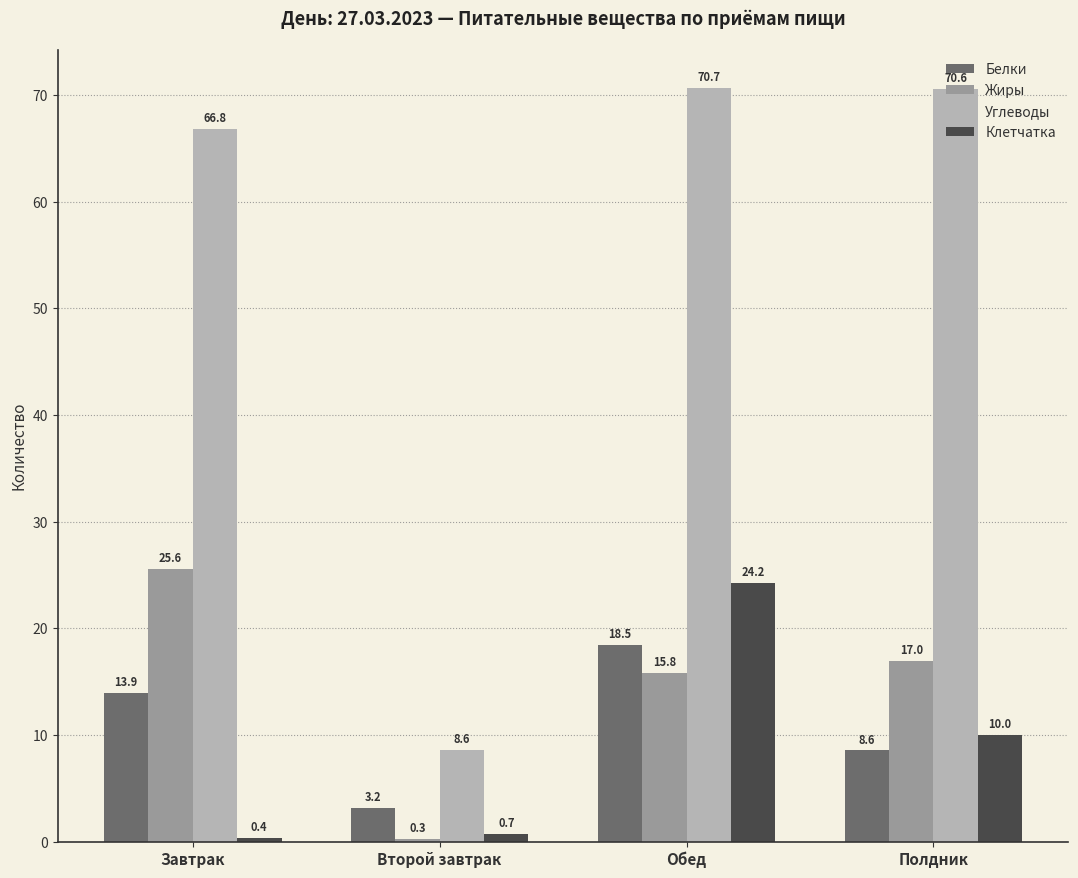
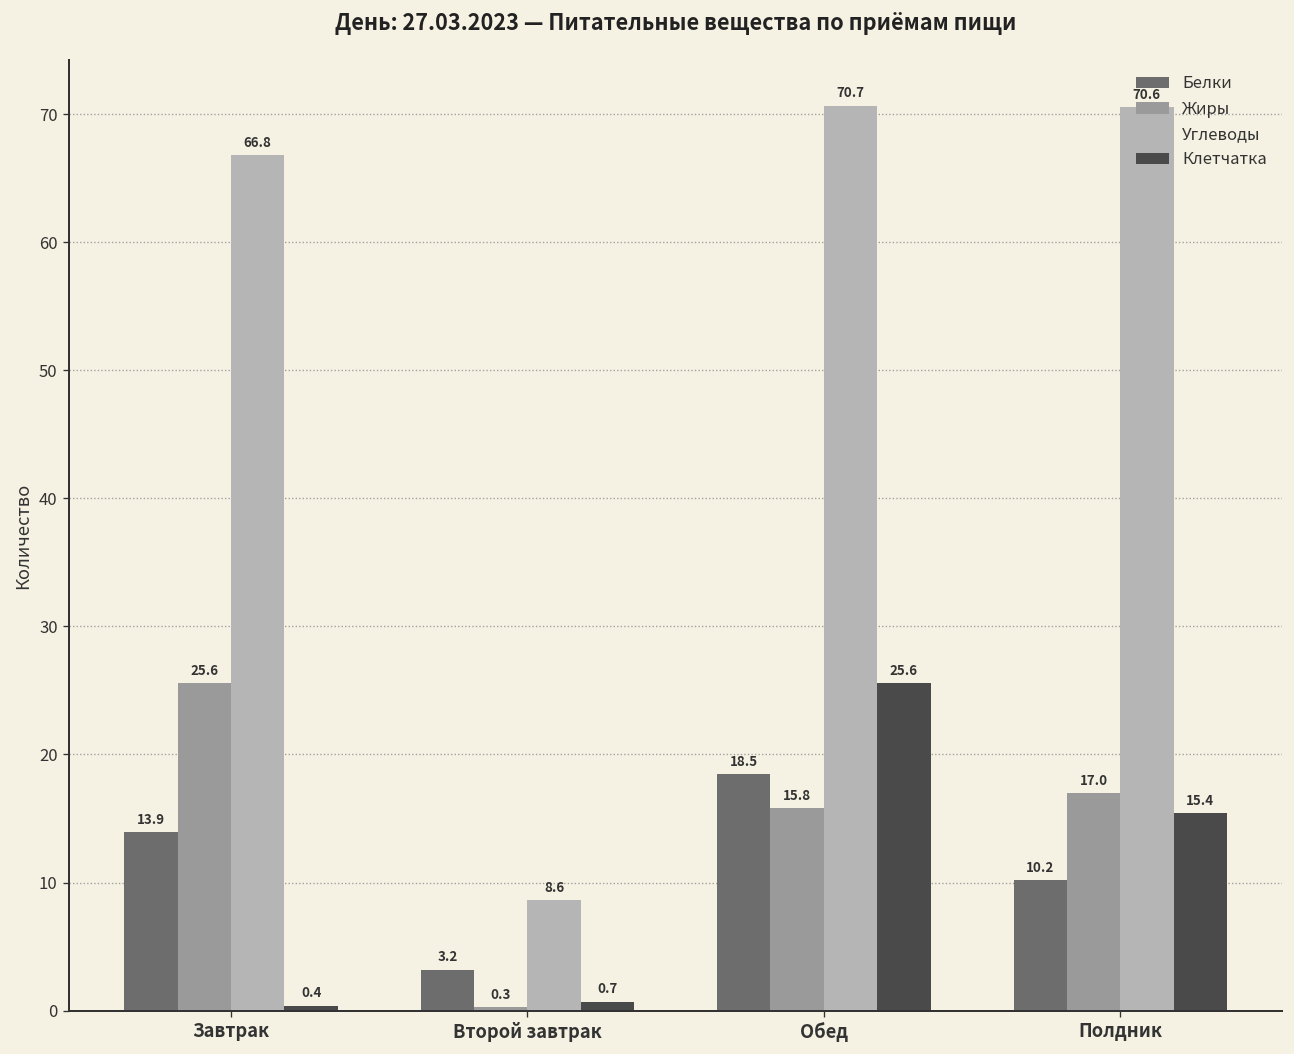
  {
    "Белки": {
      "Завтрак": 13.9,
      "Второй завтрак": 3.2,
      "Обед": 18.5,
-     "Полдник": 8.6
+     "Полдник": 10.2
    },
    "Клетчатка": {
      "Завтрак": 0.4,
      "Второй завтрак": 0.7,
-     "Обед": 24.2,
-     "Полдник": 10.0
+     "Обед": 25.6,
+     "Полдник": 15.4
    }
  }
